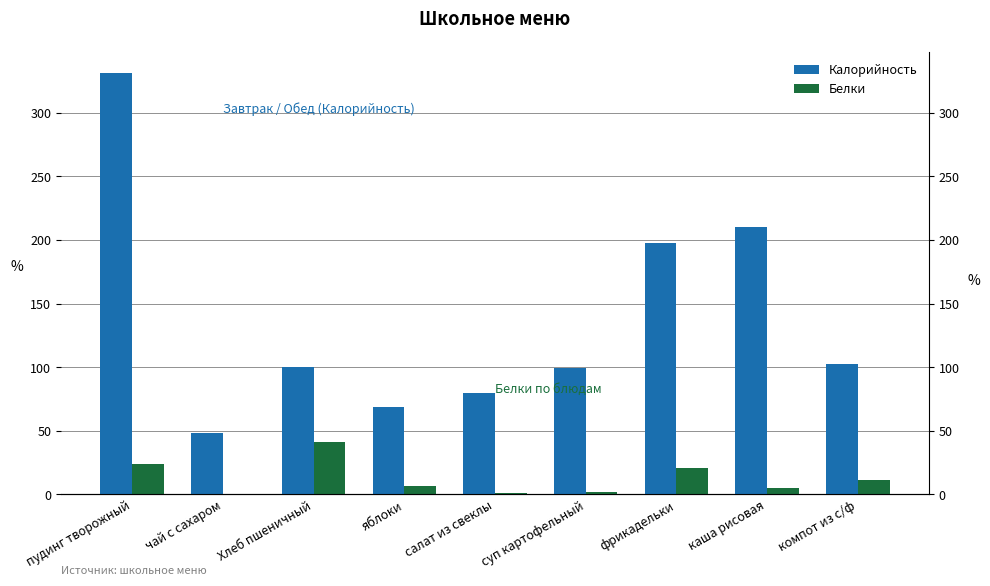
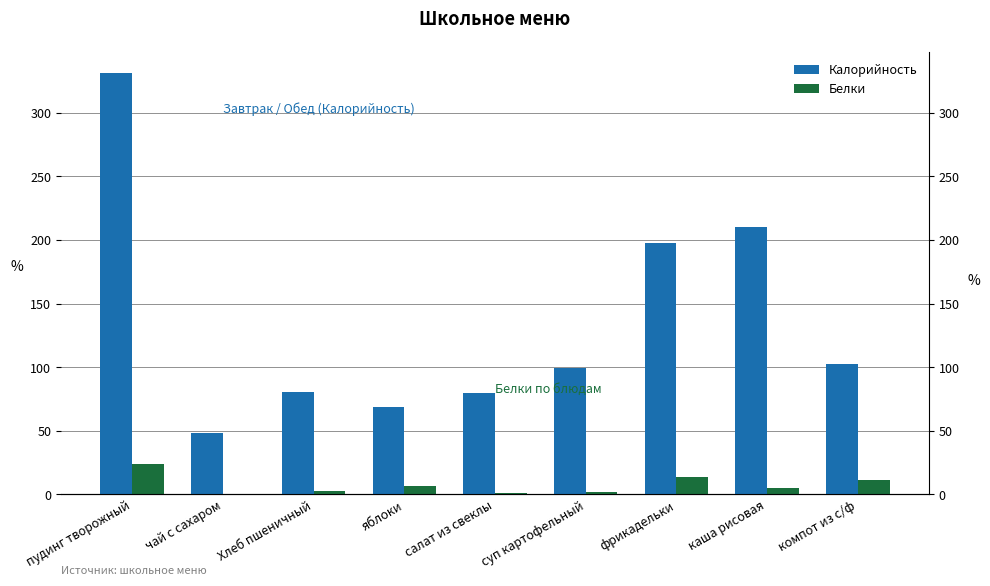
  {
    "Калорийность": {
      "пудинг творожный": 331,
      "чай с сахаром": 49,
-     "Хлеб пшеничный": 100,
+     "Хлеб пшеничный": 81,
      "яблоки": 69,
      "салат из свеклы": 80,
      "суп картофельный": 99,
      "фрикадельки": 198,
      "каша рисовая": 210,
      "компот из с/ф": 103
    },
    "Белки": {
      "пудинг творожный": 24,
-     "Хлеб пшеничный": 42,
+     "Хлеб пшеничный": 3,
      "яблоки": 7,
      "суп картофельный": 2,
-     "фрикадельки": 21,
+     "фрикадельки": 14,
      "каша рисовая": 5,
      "компот из с/ф": 11
    }
  }
